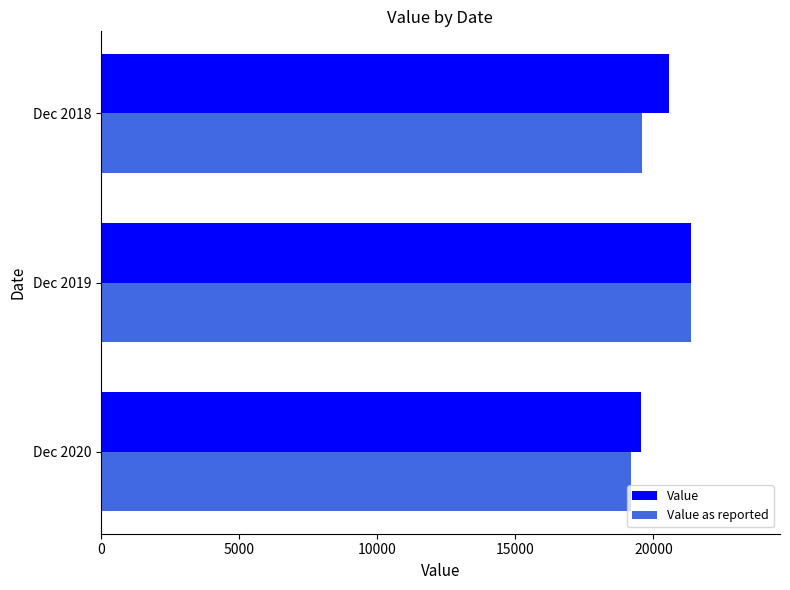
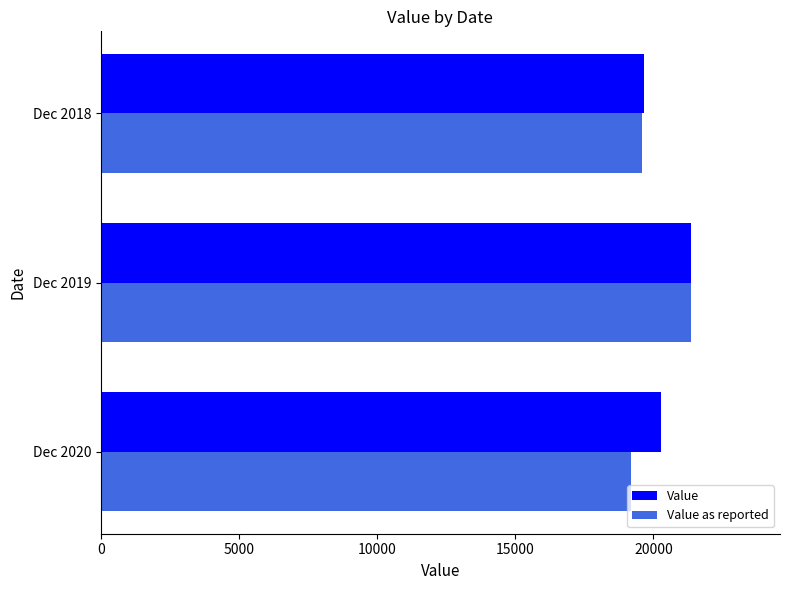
  {
    "Value": {
-     "Dec 2018": 20600,
+     "Dec 2018": 19700,
      "Dec 2019": 21400,
-     "Dec 2020": 19600
+     "Dec 2020": 20300
    },
    "Value as reported": {
      "Dec 2018": 19600,
      "Dec 2019": 21400,
      "Dec 2020": 19200
    }
  }
